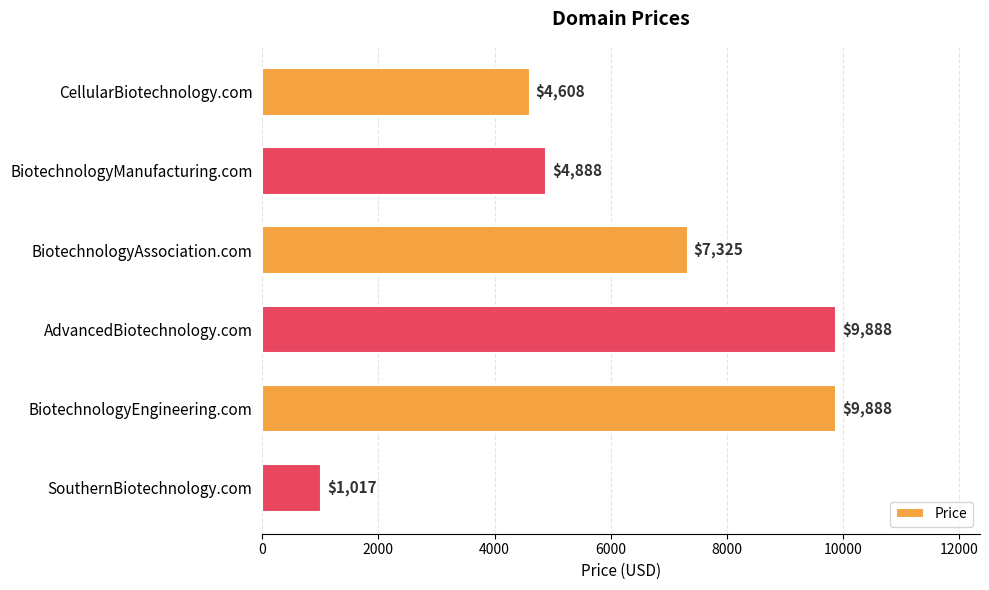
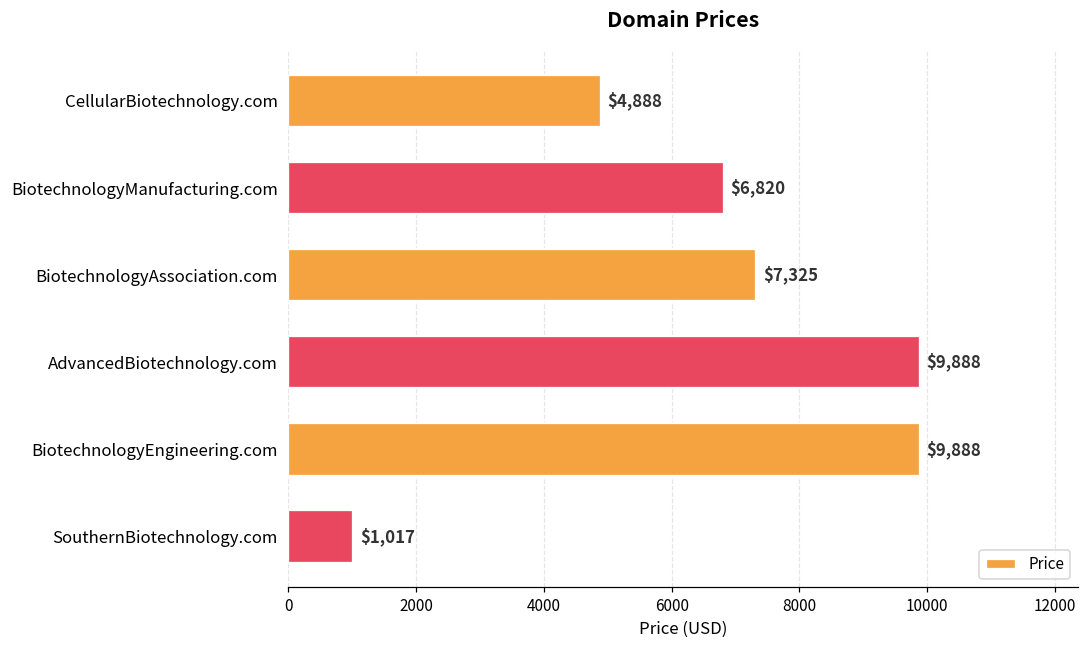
  {
-   "CellularBiotechnology.com": "$4,608",
-   "BiotechnologyManufacturing.com": "$4,888",
+   "CellularBiotechnology.com": "$4,888",
+   "BiotechnologyManufacturing.com": "$6,820",
    "BiotechnologyAssociation.com": "$7,325",
    "AdvancedBiotechnology.com": "$9,888",
    "BiotechnologyEngineering.com": "$9,888",
    "SouthernBiotechnology.com": "$1,017"
  }
